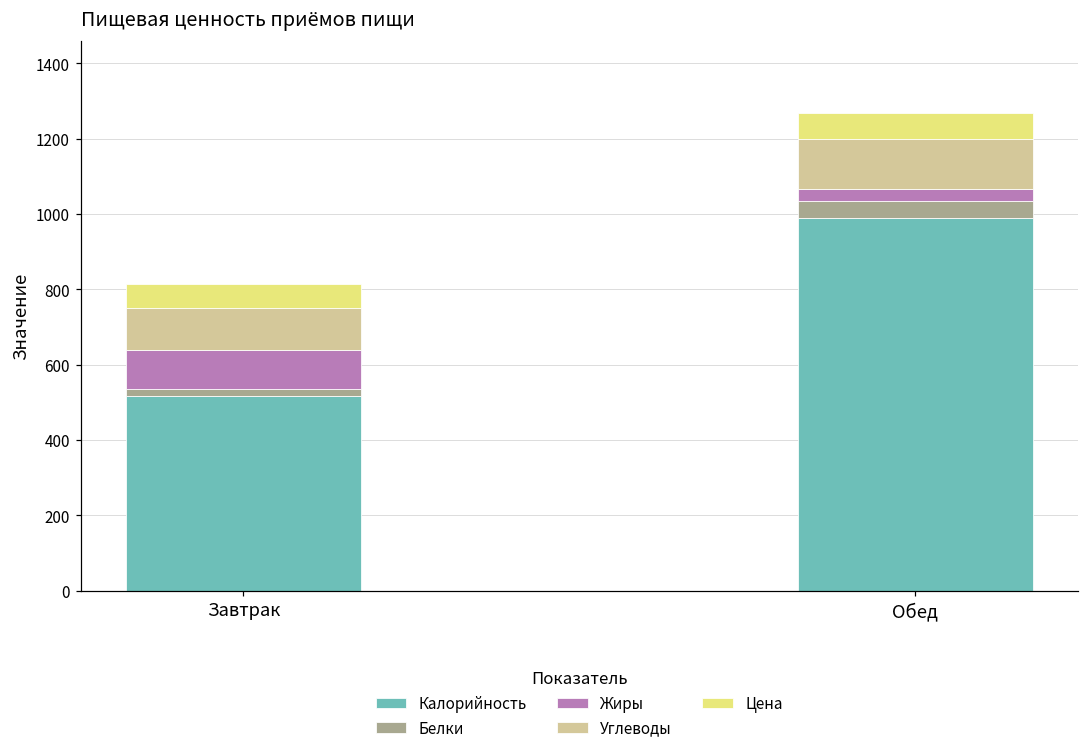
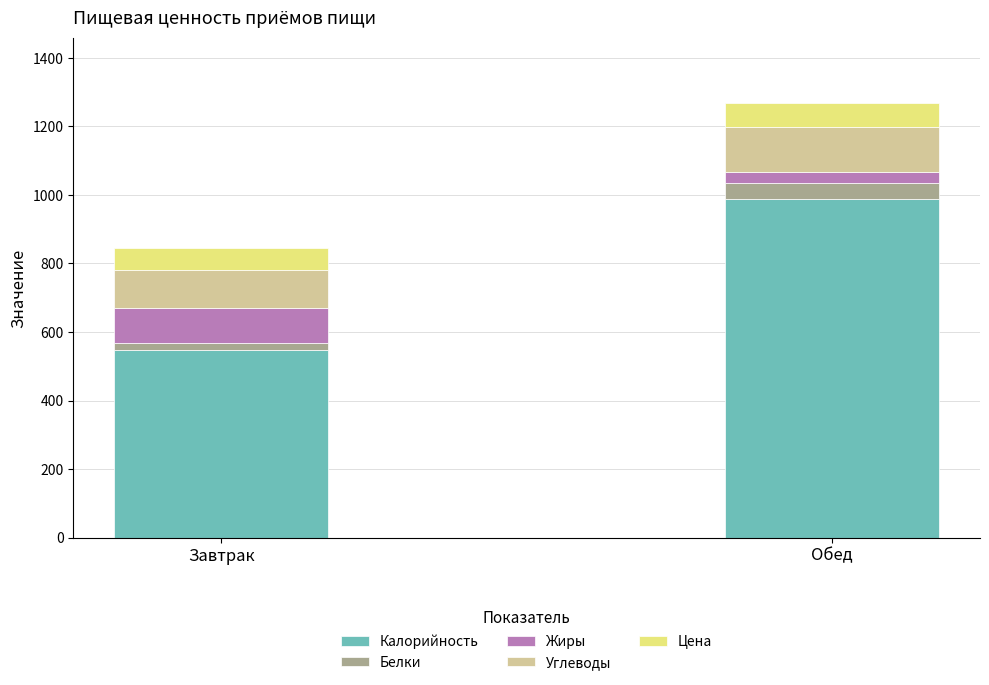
  {
    "Калорийность": {
-     "Завтрак": 520,
+     "Завтрак": 550,
      "Обед": 990
    },
    "Жиры": {
      "Завтрак": 100,
      "Обед": 30
    }
  }
